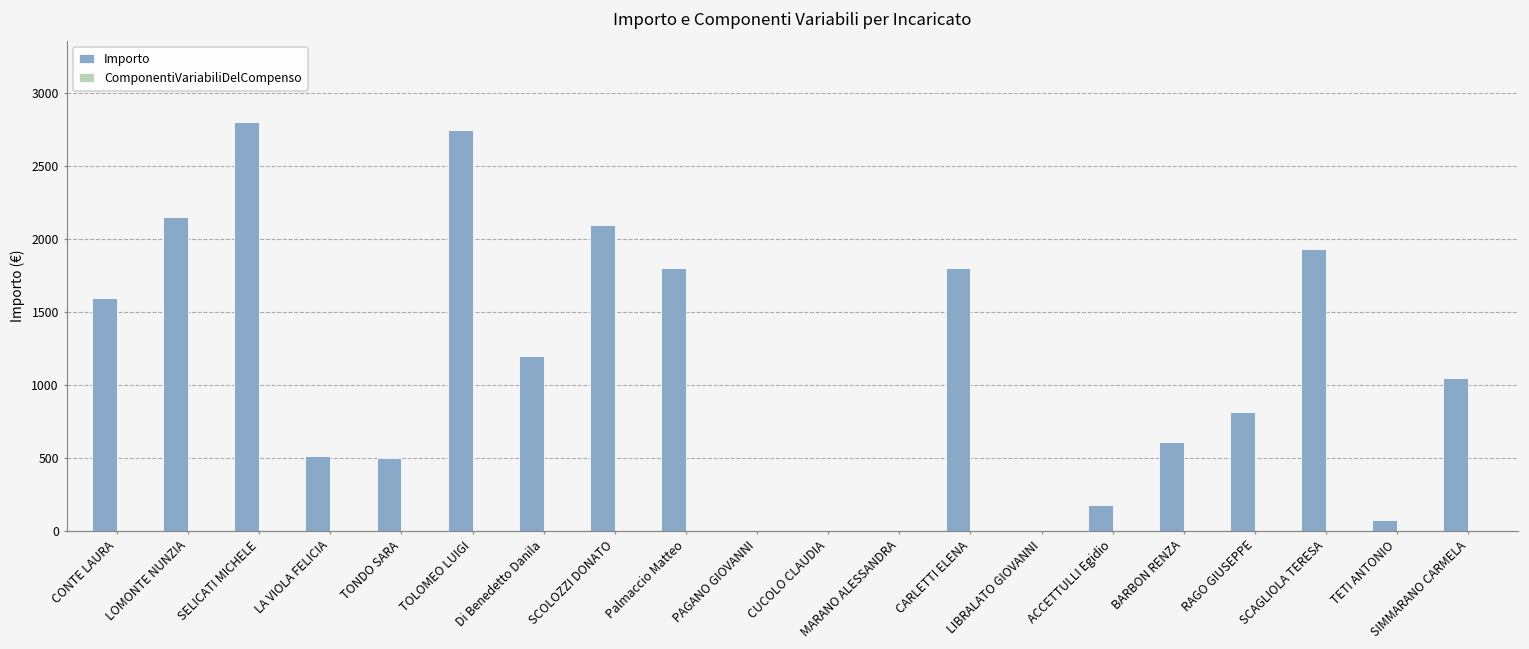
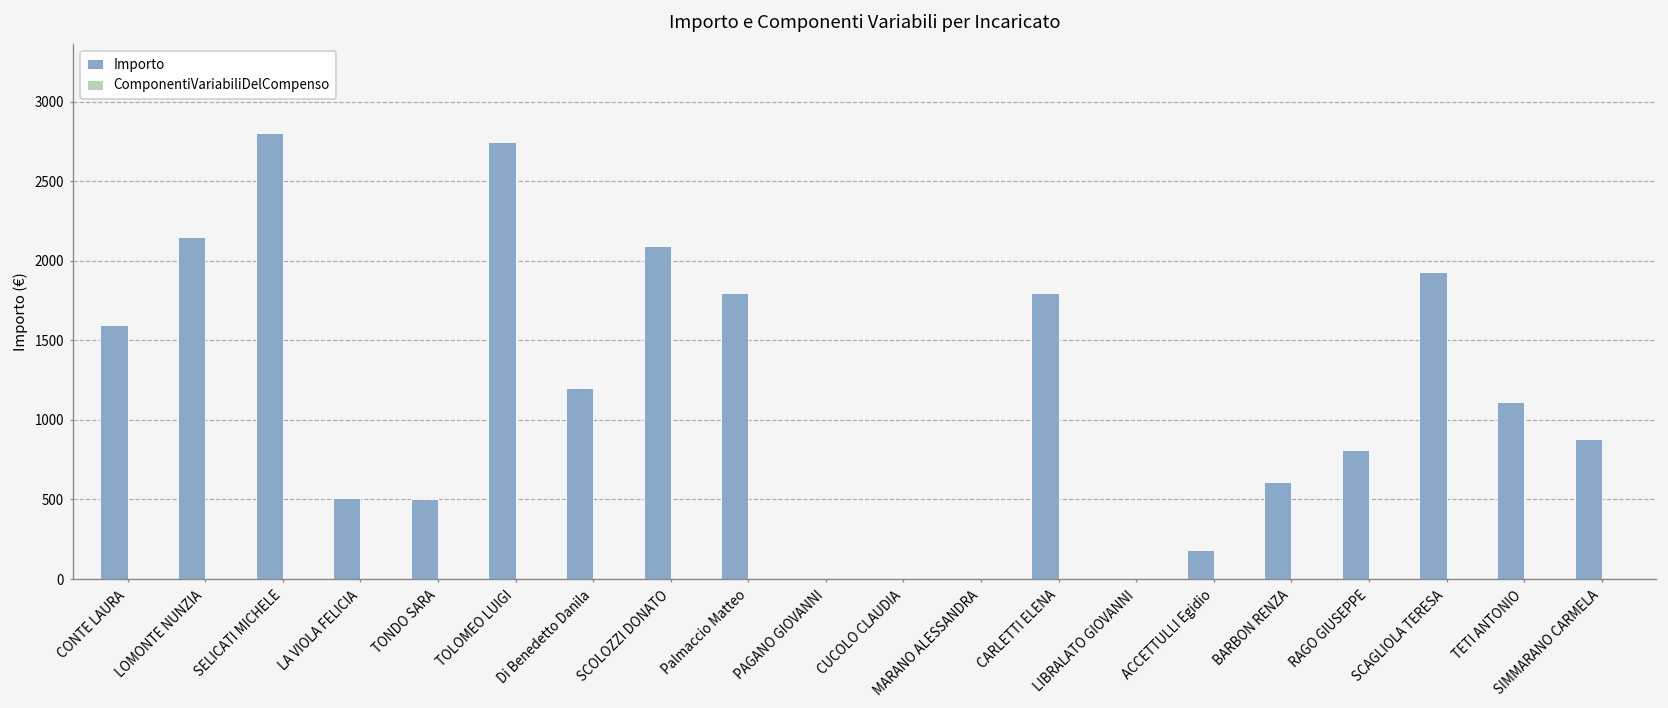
  {
    "Importo": {
      "CONTE LAURA": 1600,
      "LOMONTE NUNZIA": 2150,
      "SELICATI MICHELE": 2800,
      "LA VIOLA FELICIA": 510,
      "TONDO SARA": 500,
      "TOLOMEO LUIGI": 2750,
      "Di Benedetto Danila": 1200,
      "SCOLOZZI DONATO": 2090,
      "Palmaccio Matteo": 1800,
      "PAGANO GIOVANNI": 0,
      "CUCOLO CLAUDIA": 0,
      "MARANO ALESSANDRA": 0,
      "CARLETTI ELENA": 1800,
      "LIBRALATO GIOVANNI": 0,
      "ACCETTULLI Egidio": 180,
      "BARBON RENZA": 610,
      "RAGO GIUSEPPE": 810,
      "SCAGLIOLA TERESA": 1930,
-     "TETI ANTONIO": 80,
-     "SIMMARANO CARMELA": 1050
+     "TETI ANTONIO": 1110,
+     "SIMMARANO CARMELA": 880
    },
    "ComponentiVariabiliDelCompenso": {
      "CONTE LAURA": 0,
      "LOMONTE NUNZIA": 0,
      "SELICATI MICHELE": 0,
      "LA VIOLA FELICIA": 0,
      "TONDO SARA": 0,
      "TOLOMEO LUIGI": 0,
      "Di Benedetto Danila": 0,
      "SCOLOZZI DONATO": 0,
      "Palmaccio Matteo": 0,
      "PAGANO GIOVANNI": 0,
      "CUCOLO CLAUDIA": 0,
      "MARANO ALESSANDRA": 0,
      "CARLETTI ELENA": 0,
      "LIBRALATO GIOVANNI": 0,
      "ACCETTULLI Egidio": 0,
      "BARBON RENZA": 0,
      "RAGO GIUSEPPE": 0,
      "SCAGLIOLA TERESA": 0,
      "TETI ANTONIO": 0,
      "SIMMARANO CARMELA": 0
    }
  }
